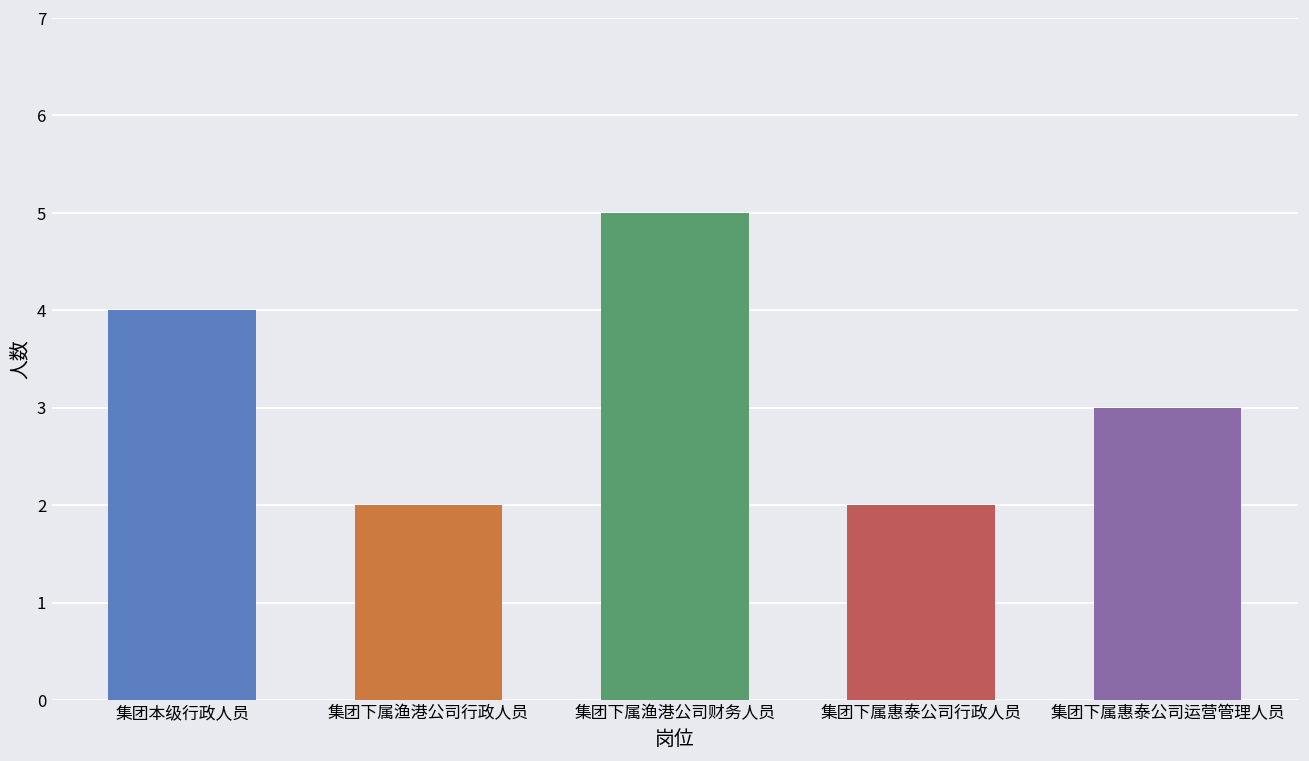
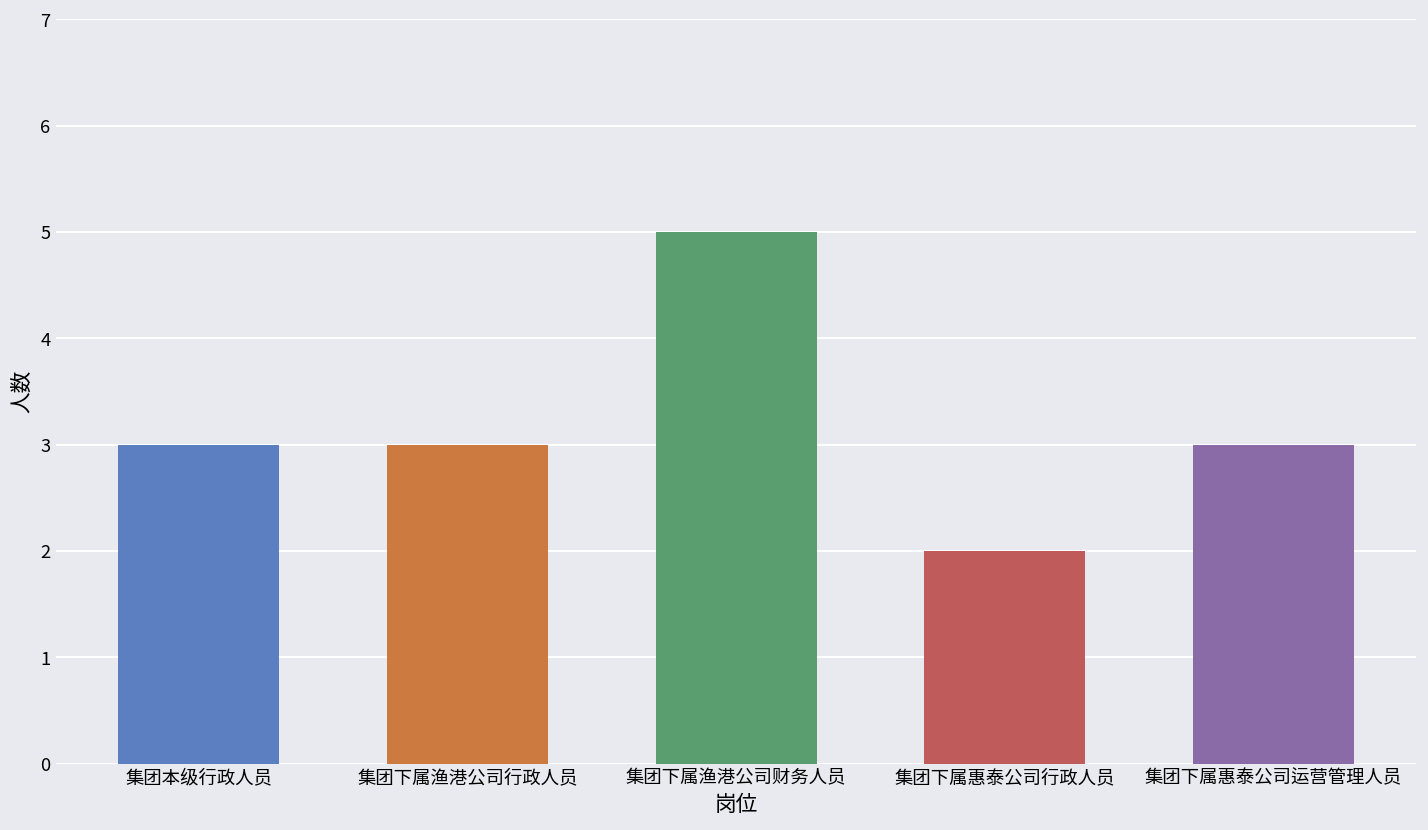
  {
-   "集团本级行政人员": 4,
-   "集团下属渔港公司行政人员": 2,
+   "集团本级行政人员": 3,
+   "集团下属渔港公司行政人员": 3,
    "集团下属渔港公司财务人员": 5,
    "集团下属惠泰公司行政人员": 2,
    "集团下属惠泰公司运营管理人员": 3
  }
